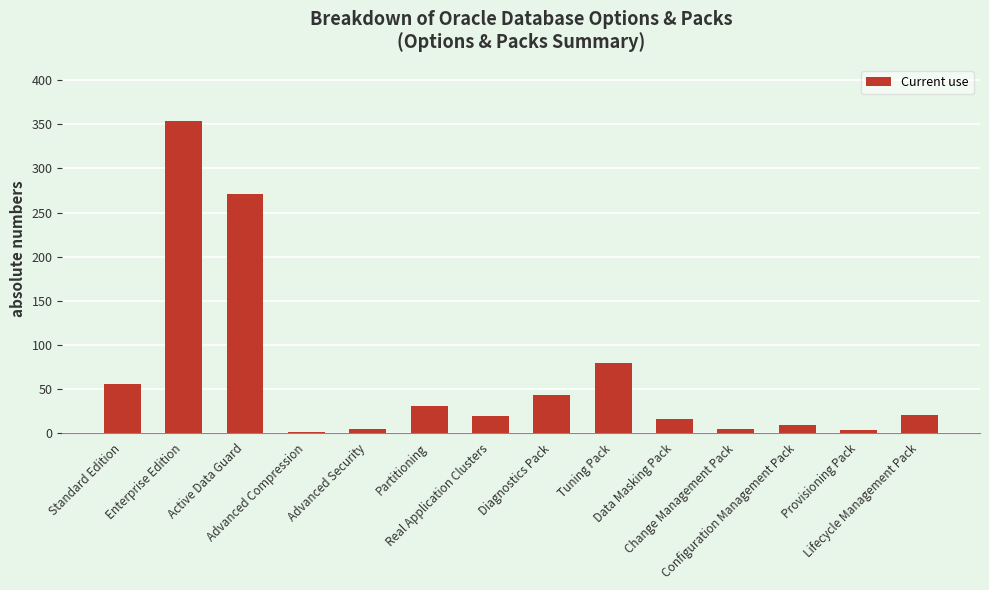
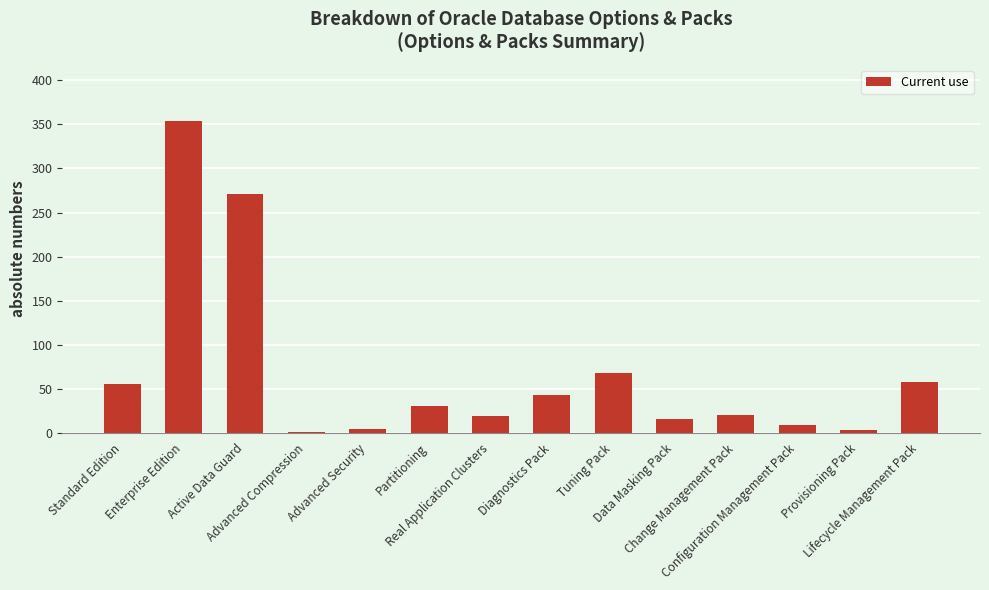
  {
    "Standard Edition": 60,
    "Enterprise Edition": 350,
    "Active Data Guard": 270,
    "Advanced Security": 0,
    "Partitioning": 30,
    "Real Application Clusters": 20,
    "Diagnostics Pack": 40,
-   "Tuning Pack": 80,
+   "Tuning Pack": 70,
    "Data Masking Pack": 20,
-   "Change Management Pack": 0,
+   "Change Management Pack": 20,
    "Configuration Management Pack": 10,
    "Provisioning Pack": 0,
-   "Lifecycle Management Pack": 20
+   "Lifecycle Management Pack": 60
  }
